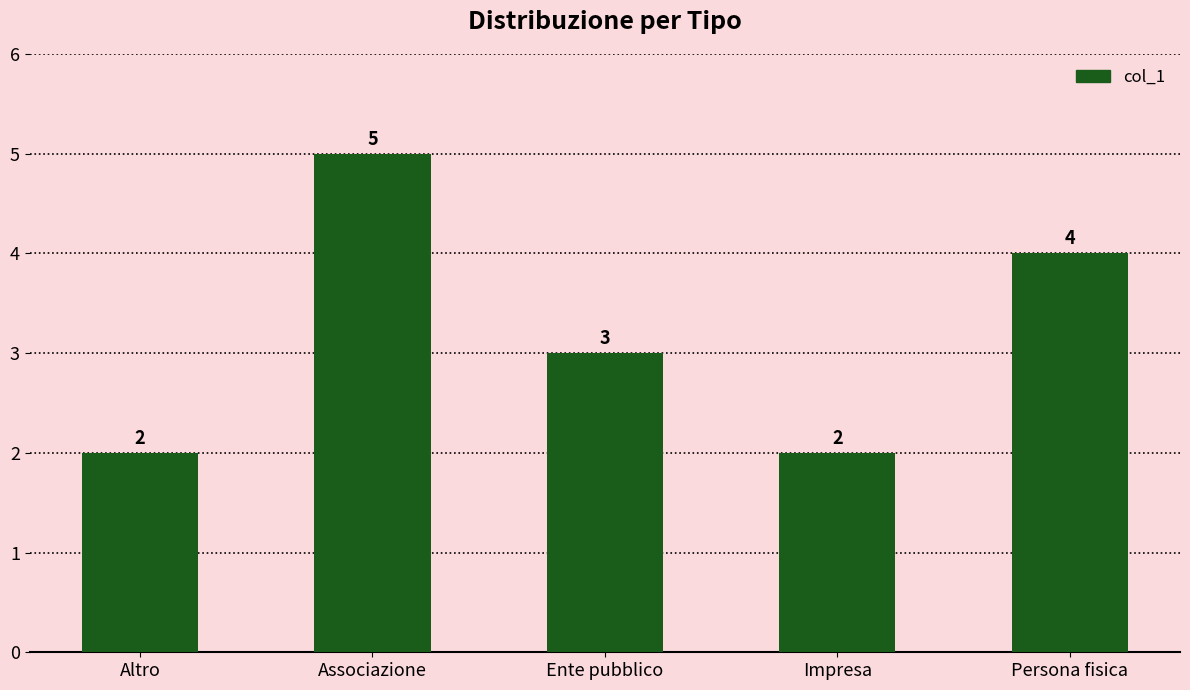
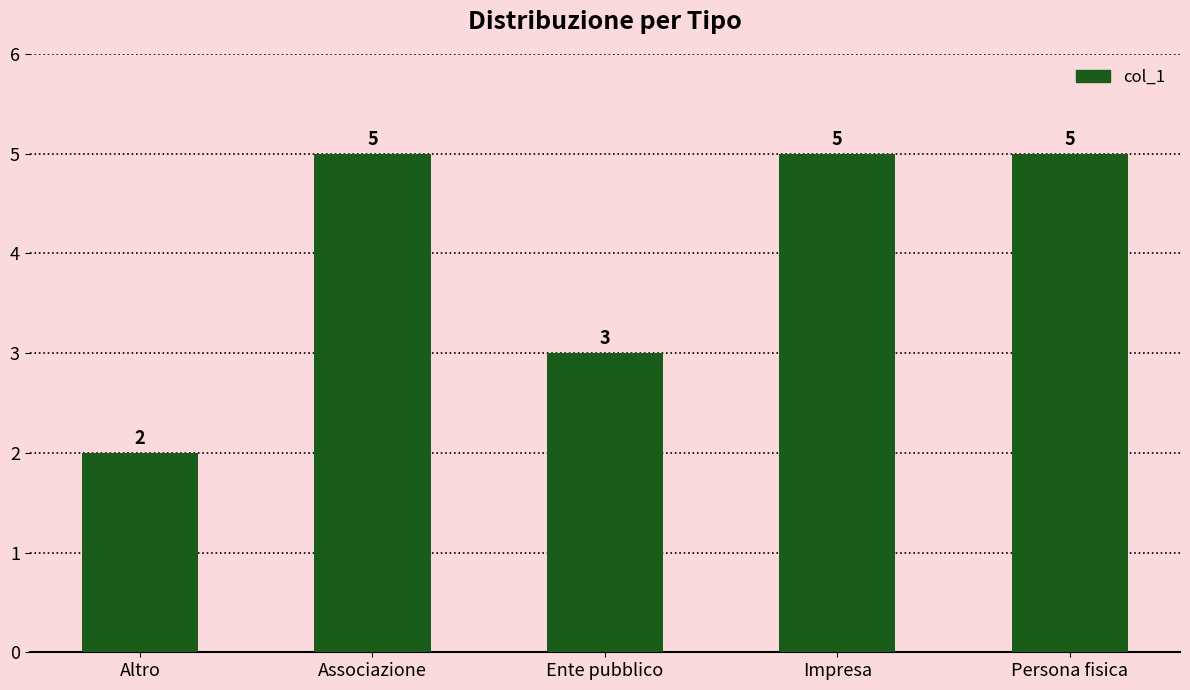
  {
    "Altro": 2,
    "Associazione": 5,
    "Ente pubblico": 3,
-   "Impresa": 2,
-   "Persona fisica": 4
+   "Impresa": 5,
+   "Persona fisica": 5
  }
